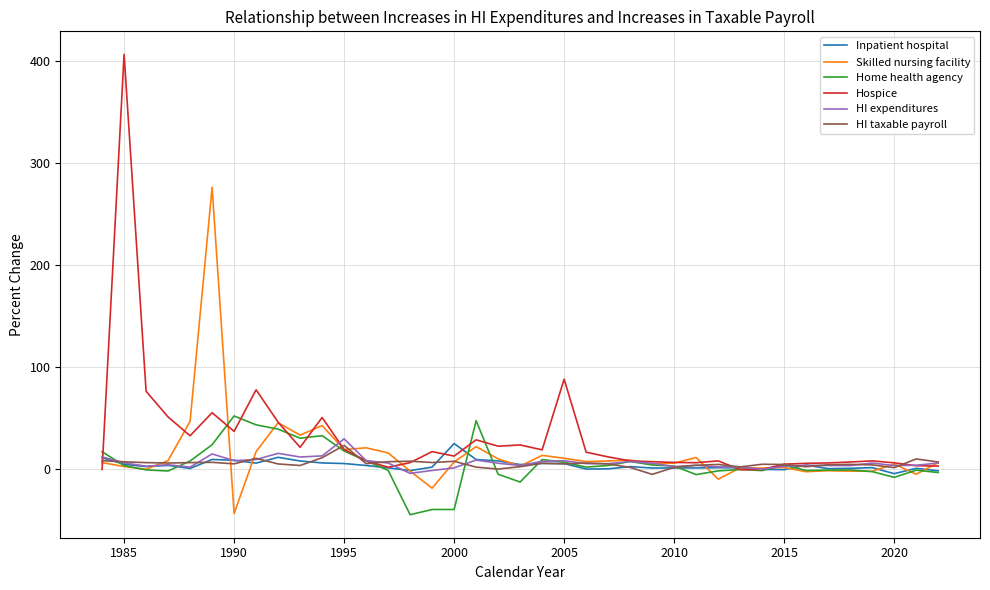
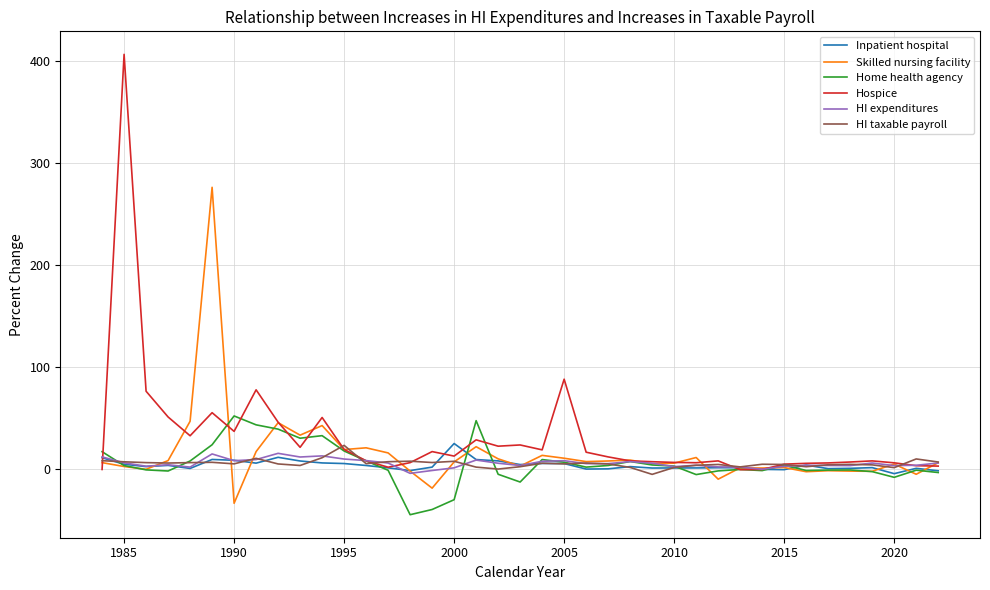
  {
    "Inpatient hospital": {
      "1995": 6,
      "2000": 25,
      "2020": -4
    },
    "Skilled nursing facility": {
-     "1990": -43
+     "1990": -33
    },
    "Home health agency": {
      "1990": 52,
-     "2000": -39,
+     "2000": -30,
      "2020": -8
    },
    "Hospice": {
      "1985": 407,
      "1990": 37,
      "2000": 13,
      "2005": 88
    },
    "HI expenditures": {
-     "1995": 30,
+     "1995": 10,
      "2000": 2
    },
    "HI taxable payroll": {
      "1990": 6,
      "1995": 24
    }
  }
